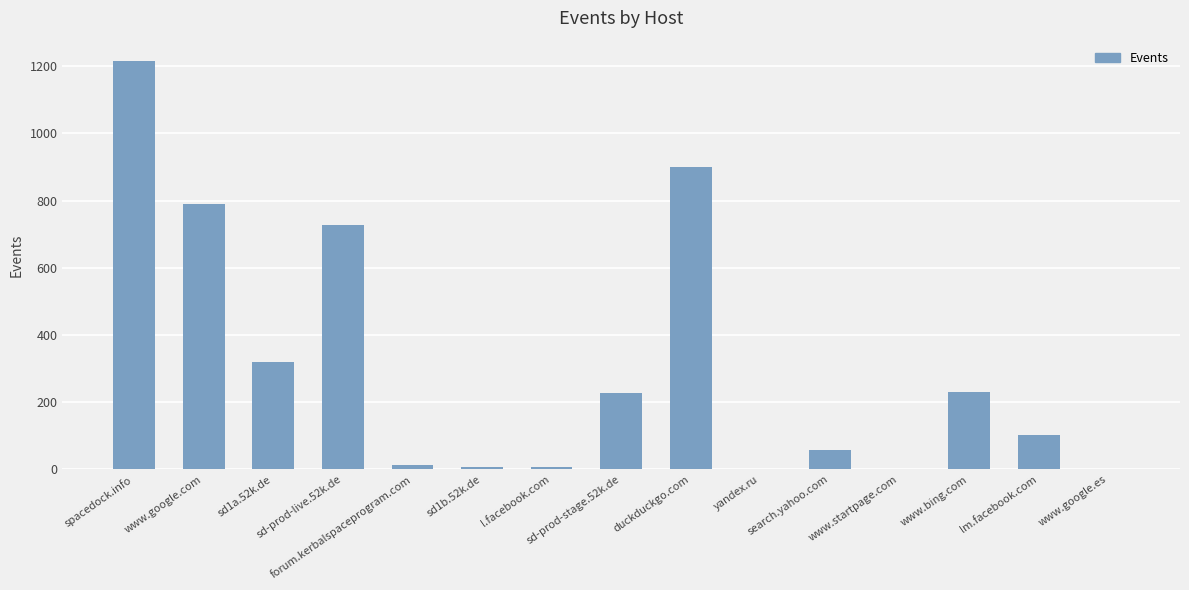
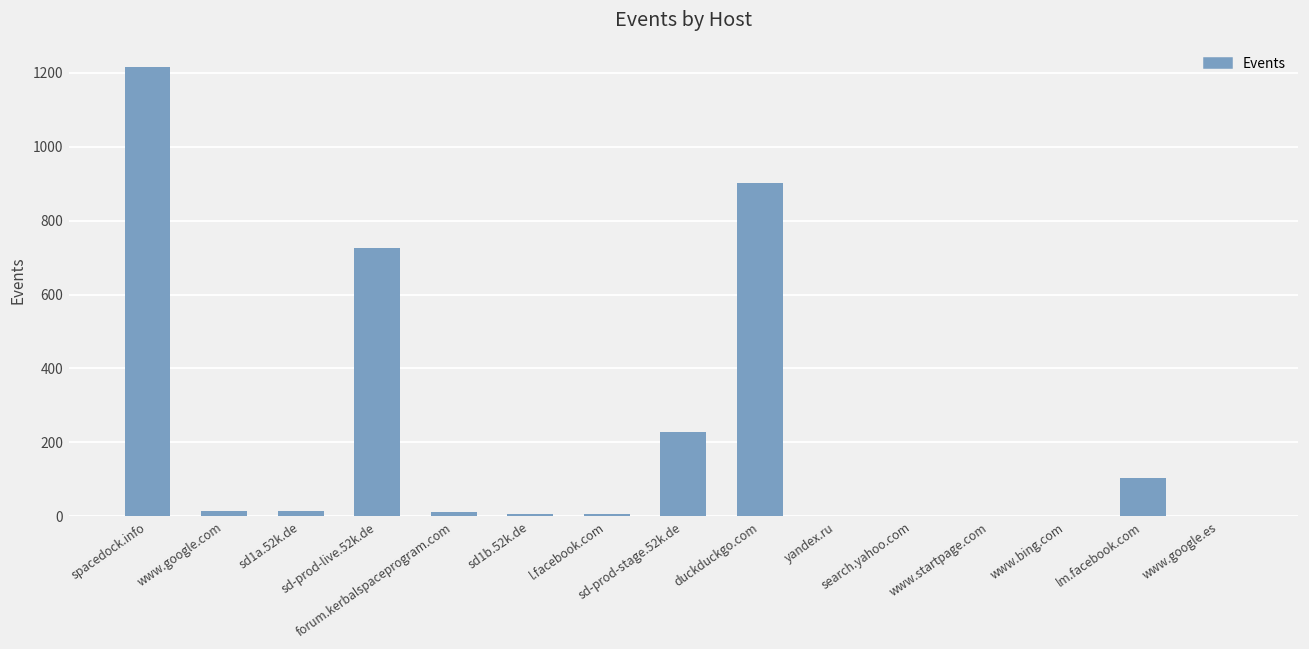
  {
    "spacedock.info": 1220,
-   "www.google.com": 790,
-   "sd1a.52k.de": 320,
+   "www.google.com": 10,
+   "sd1a.52k.de": 10,
    "sd-prod-live.52k.de": 730,
    "forum.kerbalspaceprogram.com": 10,
    "sd-prod-stage.52k.de": 230,
    "duckduckgo.com": 900,
-   "search.yahoo.com": 60,
-   "www.bing.com": 230,
+   "search.yahoo.com": 0,
+   "www.bing.com": 0,
    "lm.facebook.com": 100
  }
